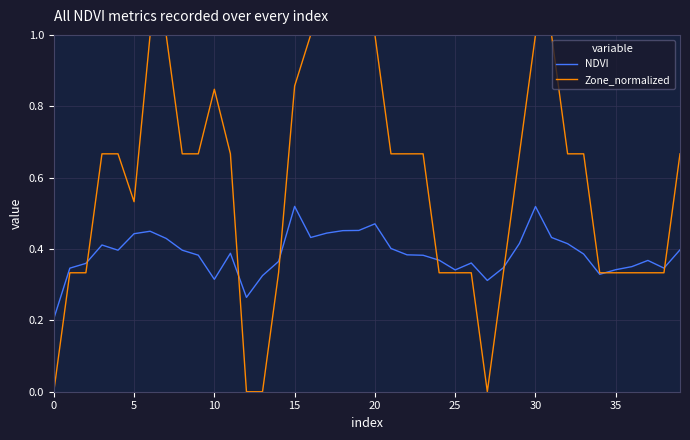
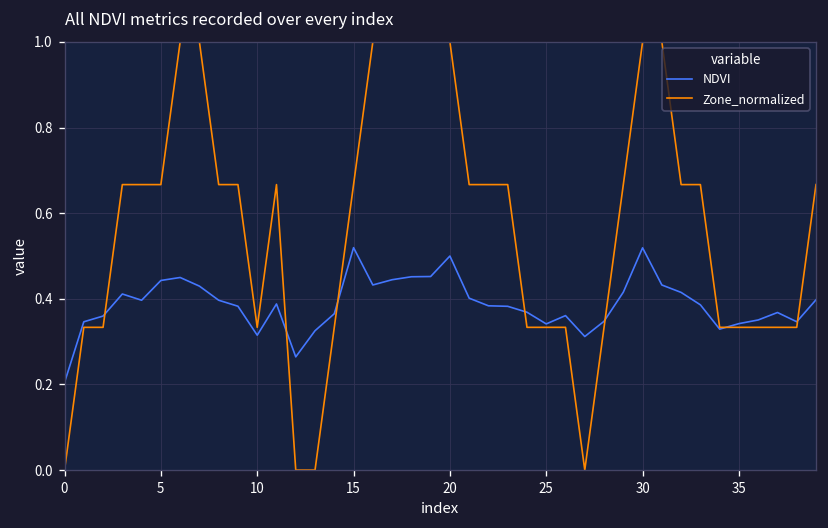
  {
    "NDVI": {
      "0": 0.20,
      "5": 0.44,
      "10": 0.31,
      "15": 0.52,
-     "20": 0.47,
+     "20": 0.50,
      "25": 0.34,
      "30": 0.52,
      "35": 0.34
    },
    "Zone_normalized": {
      "0": 0.00,
-     "5": 0.53,
-     "10": 0.85,
-     "15": 0.86,
+     "5": 0.67,
+     "10": 0.33,
+     "15": 0.67,
      "20": 1.00,
      "25": 0.33,
      "30": 1.00,
      "35": 0.33
    }
  }
